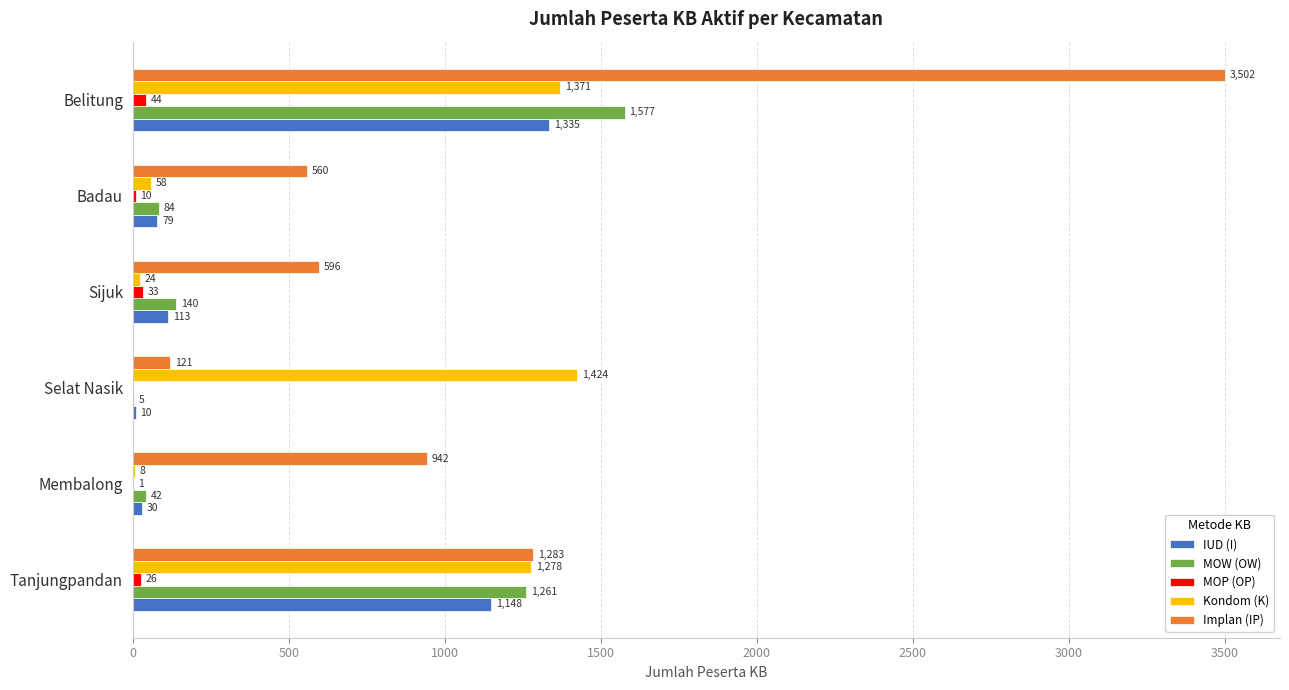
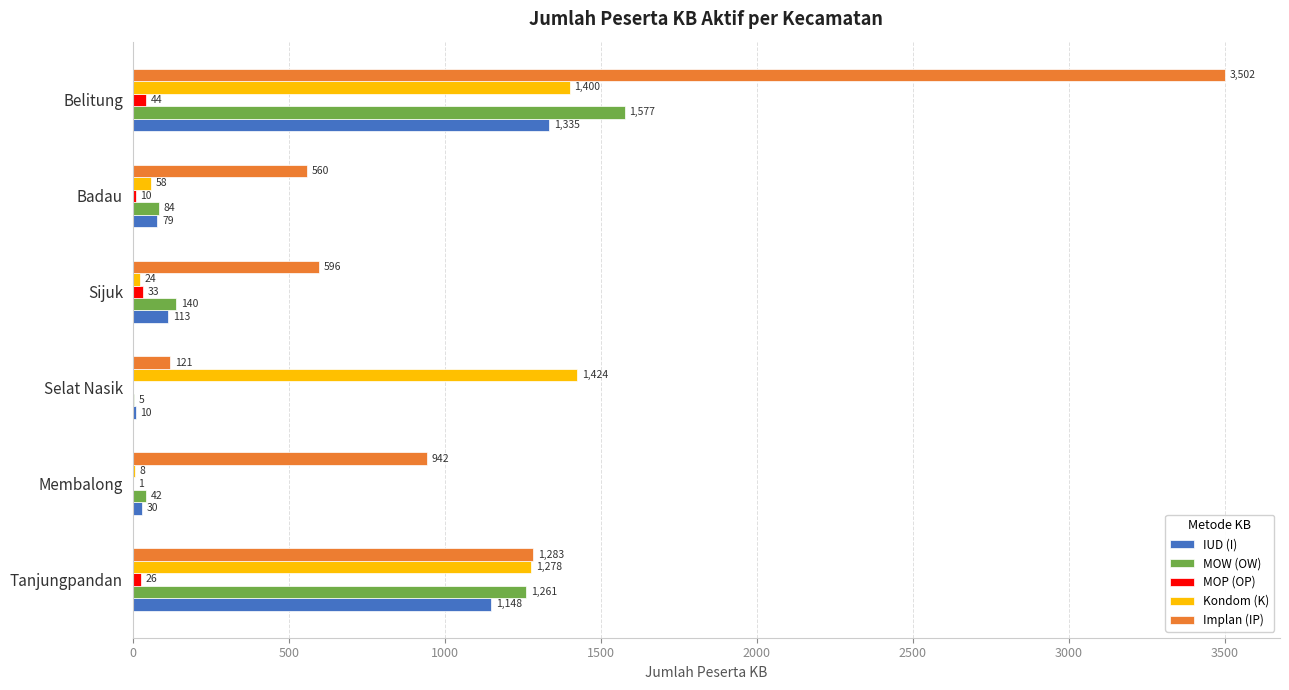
  {
    "IUD (I)": {
      "Belitung": "1,335",
      "Badau": "79",
      "Sijuk": "113",
      "Selat Nasik": "10",
      "Membalong": "30",
      "Tanjungpandan": "1,148"
    },
    "MOW (OW)": {
      "Belitung": "1,577",
      "Badau": "84",
      "Sijuk": "140",
      "Selat Nasik": "5",
      "Membalong": "42",
      "Tanjungpandan": "1,261"
    },
    "MOP (OP)": {
      "Belitung": "44",
      "Badau": "10",
      "Sijuk": "33",
      "Membalong": "1",
      "Tanjungpandan": "26"
    },
    "Kondom (K)": {
-     "Belitung": "1,371",
+     "Belitung": "1,400",
      "Badau": "58",
      "Sijuk": "24",
      "Selat Nasik": "1,424",
      "Membalong": "8",
      "Tanjungpandan": "1,278"
    },
    "Implan (IP)": {
      "Belitung": "3,502",
      "Badau": "560",
      "Sijuk": "596",
      "Selat Nasik": "121",
      "Membalong": "942",
      "Tanjungpandan": "1,283"
    }
  }
